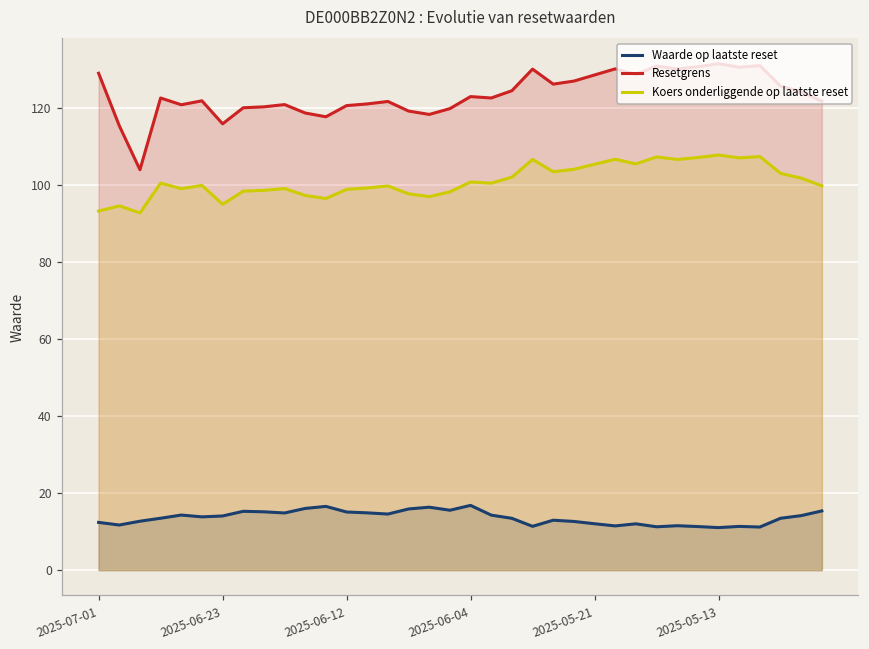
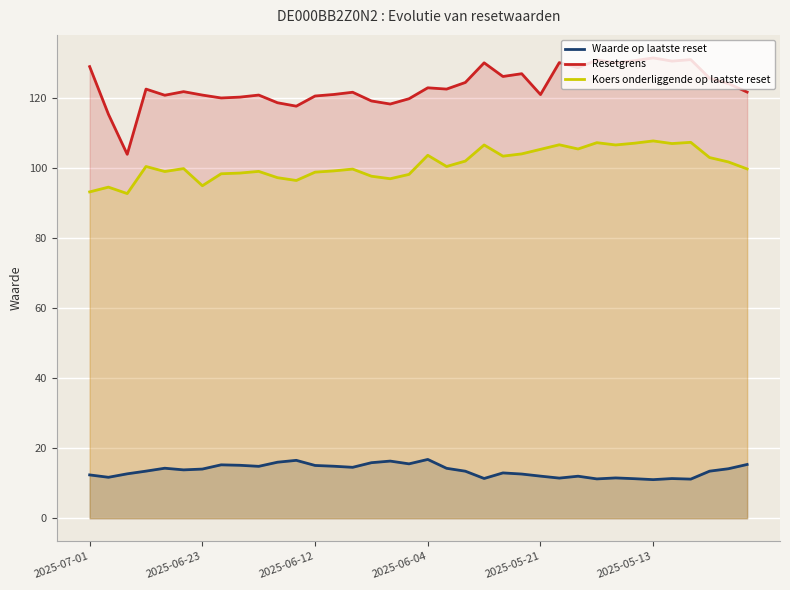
  {
    "Waarde op laatste reset": {
      "2025-07-01": 12,
      "2025-06-23": 14,
      "2025-06-12": 15,
      "2025-06-04": 17,
      "2025-05-21": 12,
      "2025-05-13": 11
    },
    "Resetgrens": {
      "2025-07-01": 129,
-     "2025-06-23": 116,
+     "2025-06-23": 121,
      "2025-06-12": 121,
      "2025-06-04": 123,
-     "2025-05-21": 129
+     "2025-05-21": 121
    },
    "Koers onderliggende op laatste reset": {
      "2025-07-01": 93,
      "2025-06-23": 95,
      "2025-06-12": 99,
-     "2025-06-04": 101,
+     "2025-06-04": 104,
      "2025-05-21": 105,
      "2025-05-13": 108
    }
  }
